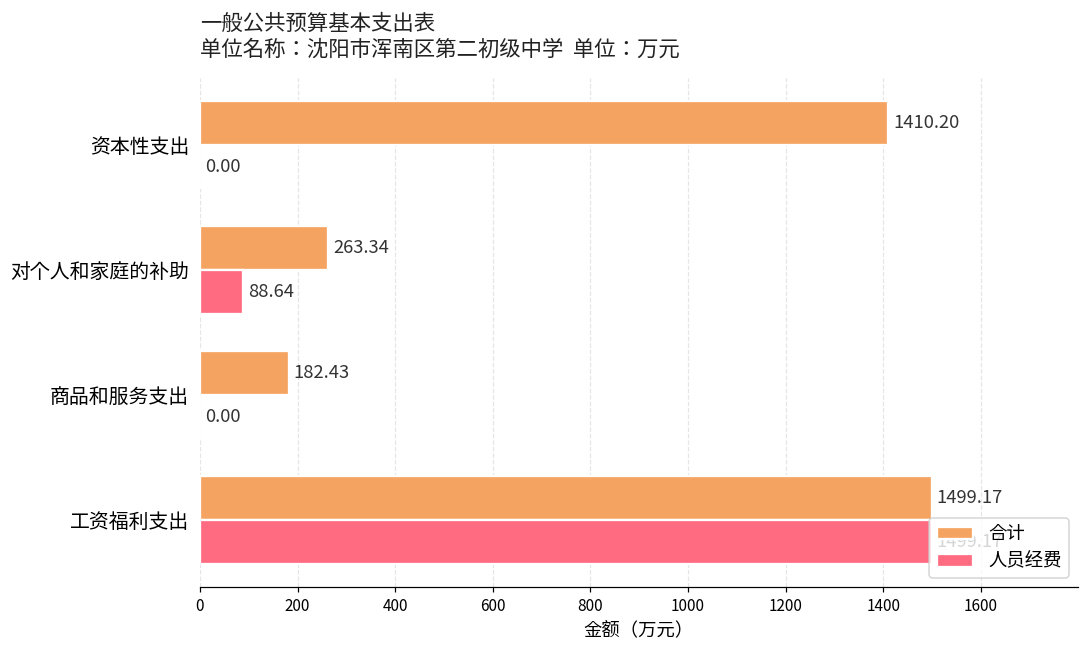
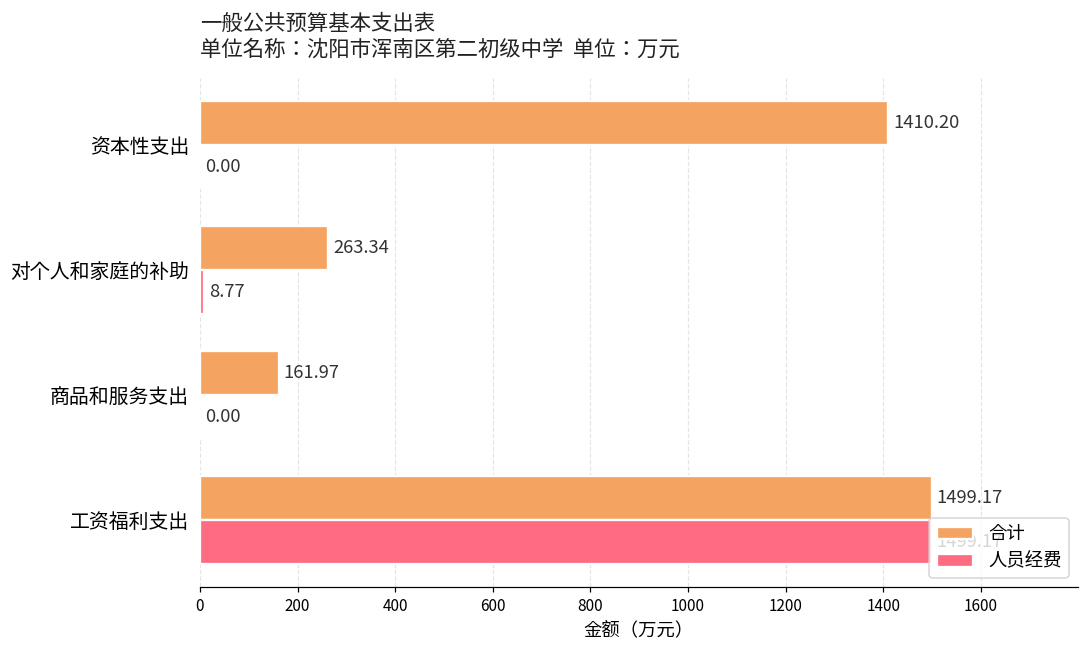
  {
    "合计": {
      "资本性支出": 1410.20,
      "对个人和家庭的补助": 263.34,
-     "商品和服务支出": 182.43,
+     "商品和服务支出": 161.97,
      "工资福利支出": 1499.17
    },
    "人员经费": {
      "资本性支出": 0.00,
-     "对个人和家庭的补助": 88.64,
+     "对个人和家庭的补助": 8.77,
      "商品和服务支出": 0.00
    }
  }
